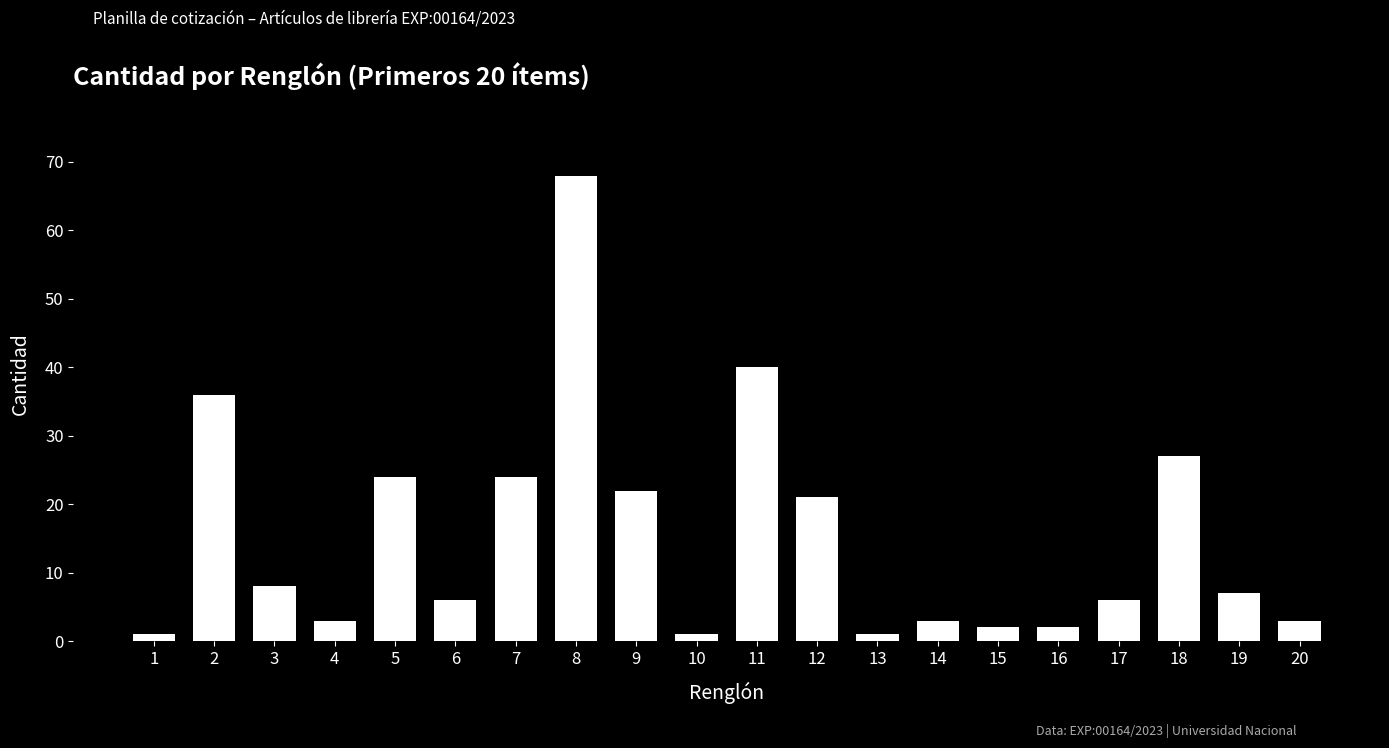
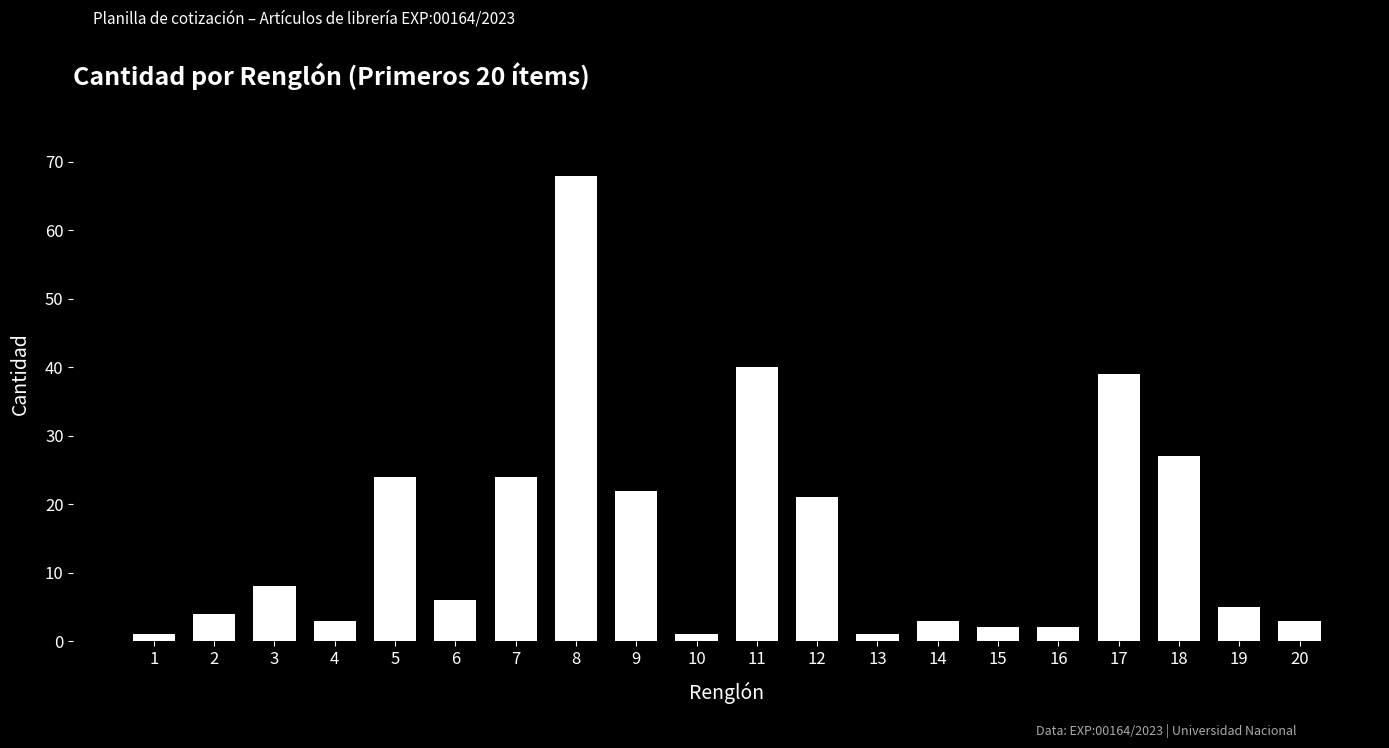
  {
    "1": 1,
-   "2": 36,
+   "2": 4,
    "3": 8,
    "4": 3,
    "5": 24,
    "6": 6,
    "7": 24,
    "8": 68,
    "9": 22,
    "10": 1,
    "11": 40,
    "12": 21,
    "13": 1,
    "14": 3,
    "15": 2,
    "16": 2,
-   "17": 6,
+   "17": 39,
    "18": 27,
-   "19": 7,
+   "19": 5,
    "20": 3
  }
